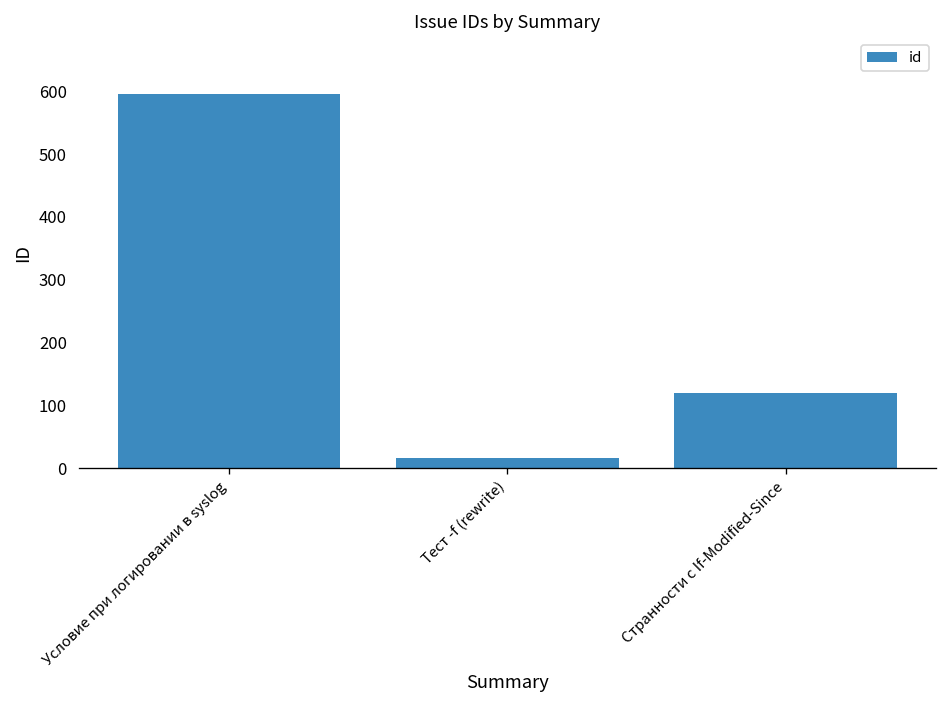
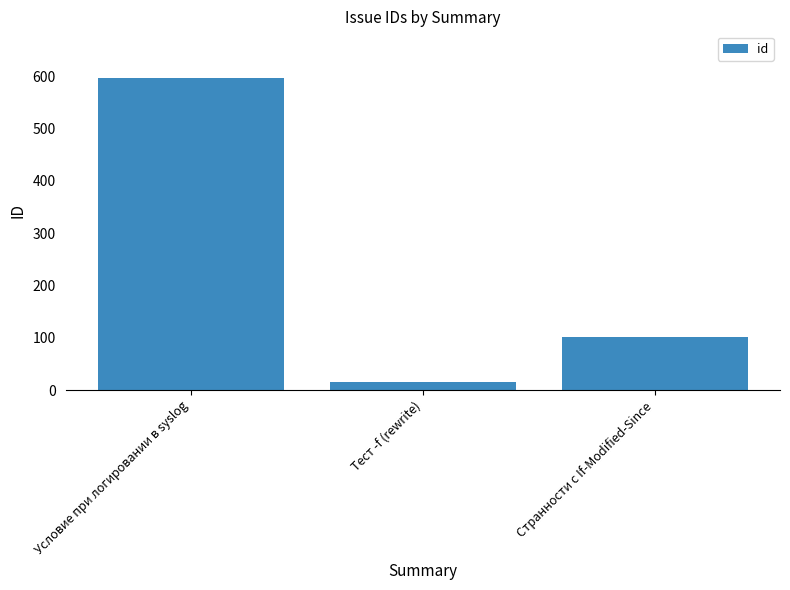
  {
    "Условие при логировании в syslog": 600,
    "Тест -f (rewrite)": 20,
-   "Странности с If-Modified-Since": 120
+   "Странности с If-Modified-Since": 100
  }
